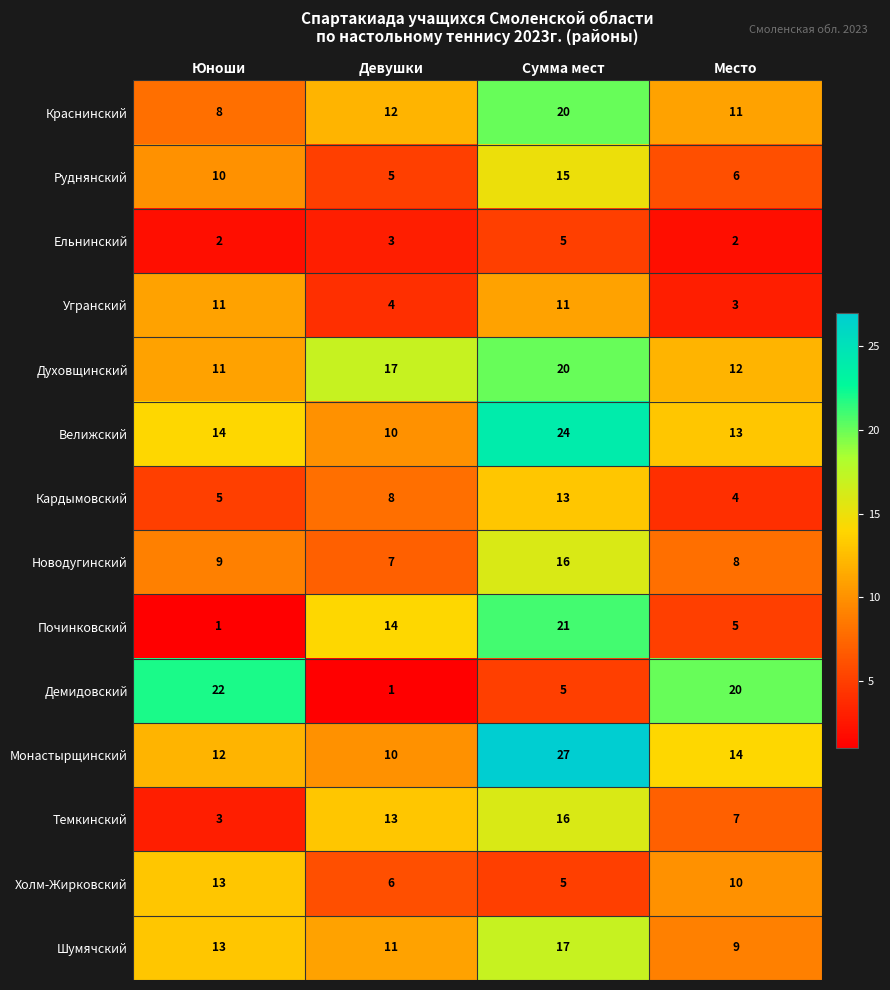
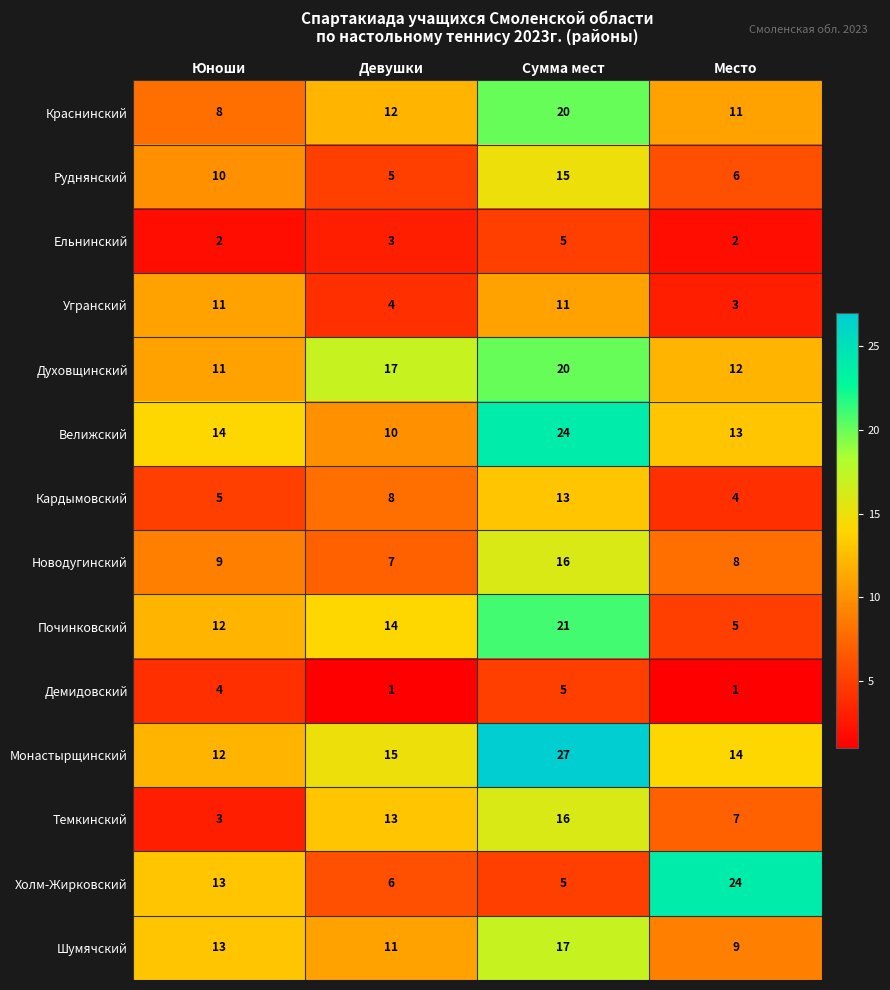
  {
    "Краснинский": {
      "Юноши": 8,
      "Девушки": 12,
      "Сумма мест": 20,
      "Место": 11
    },
    "Руднянский": {
      "Юноши": 10,
      "Девушки": 5,
      "Сумма мест": 15,
      "Место": 6
    },
    "Ельнинский": {
      "Юноши": 2,
      "Девушки": 3,
      "Сумма мест": 5,
      "Место": 2
    },
    "Угранский": {
      "Юноши": 11,
      "Девушки": 4,
      "Сумма мест": 11,
      "Место": 3
    },
    "Духовщинский": {
      "Юноши": 11,
      "Девушки": 17,
      "Сумма мест": 20,
      "Место": 12
    },
    "Велижский": {
      "Юноши": 14,
      "Девушки": 10,
      "Сумма мест": 24,
      "Место": 13
    },
    "Кардымовский": {
      "Юноши": 5,
      "Девушки": 8,
      "Сумма мест": 13,
      "Место": 4
    },
    "Новодугинский": {
      "Юноши": 9,
      "Девушки": 7,
      "Сумма мест": 16,
      "Место": 8
    },
    "Починковский": {
-     "Юноши": 1,
+     "Юноши": 12,
      "Девушки": 14,
      "Сумма мест": 21,
      "Место": 5
    },
    "Демидовский": {
-     "Юноши": 22,
+     "Юноши": 4,
      "Девушки": 1,
      "Сумма мест": 5,
-     "Место": 20
+     "Место": 1
    },
    "Монастырщинский": {
      "Юноши": 12,
-     "Девушки": 10,
+     "Девушки": 15,
      "Сумма мест": 27,
      "Место": 14
    },
    "Темкинский": {
      "Юноши": 3,
      "Девушки": 13,
      "Сумма мест": 16,
      "Место": 7
    },
    "Холм-Жирковский": {
      "Юноши": 13,
      "Девушки": 6,
      "Сумма мест": 5,
-     "Место": 10
+     "Место": 24
    },
    "Шумячский": {
      "Юноши": 13,
      "Девушки": 11,
      "Сумма мест": 17,
      "Место": 9
    }
  }
